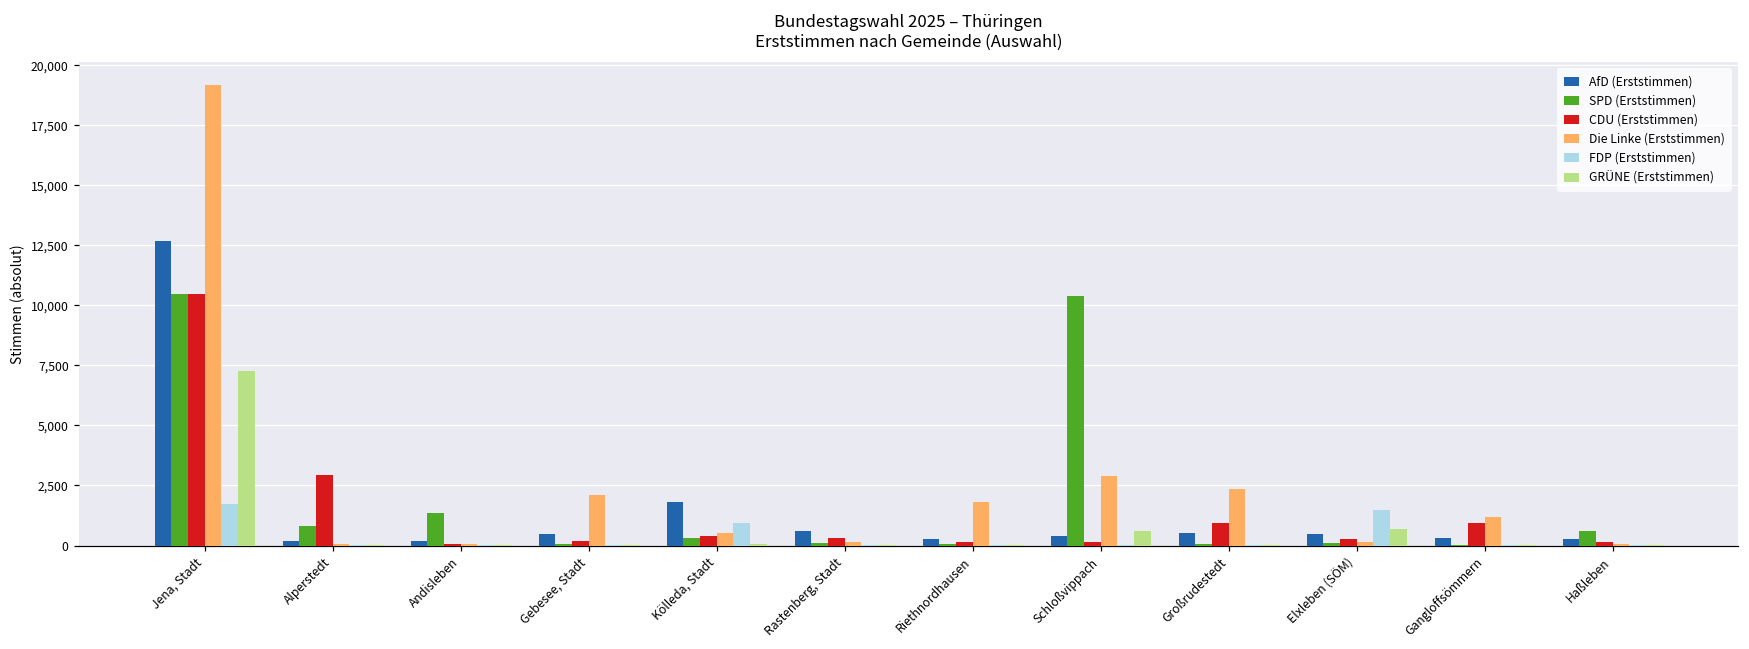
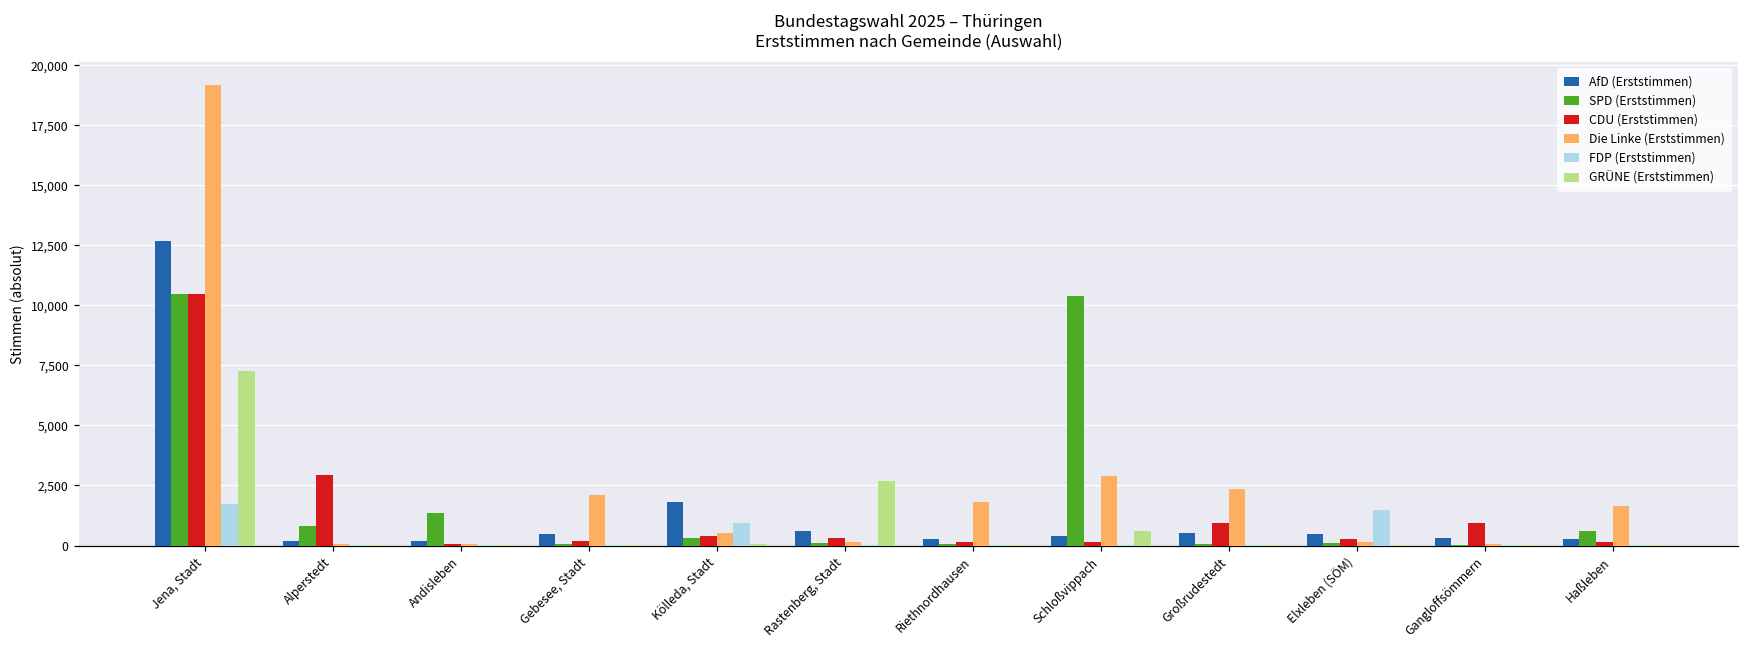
  {
    "AfD (Erststimmen)": {
      "Jena, Stadt": "12,700",
      "Alperstedt": "200",
      "Andisleben": "200",
      "Gebesee, Stadt": "500",
      "Kölleda, Stadt": "1,800",
      "Rastenberg, Stadt": "600",
      "Riethnordhausen": "300",
      "Schloßvippach": "400",
      "Großrudestedt": "500",
      "Elxleben (SÖM)": "500",
      "Gangloffsömmern": "300",
      "Haßleben": "300"
    },
    "SPD (Erststimmen)": {
      "Jena, Stadt": "10,500",
      "Alperstedt": "800",
      "Andisleben": "1,400",
      "Kölleda, Stadt": "300",
      "Schloßvippach": "10,400",
      "Haßleben": "600"
    },
    "CDU (Erststimmen)": {
      "Jena, Stadt": "10,500",
      "Alperstedt": "2,900",
      "Gebesee, Stadt": "200",
      "Kölleda, Stadt": "400",
      "Rastenberg, Stadt": "300",
      "Riethnordhausen": "100",
      "Schloßvippach": "100",
      "Großrudestedt": "900",
      "Elxleben (SÖM)": "300",
      "Gangloffsömmern": "900",
      "Haßleben": "100"
    },
    "Die Linke (Erststimmen)": {
      "Jena, Stadt": "19,200",
      "Gebesee, Stadt": "2,100",
      "Kölleda, Stadt": "500",
      "Rastenberg, Stadt": "100",
      "Riethnordhausen": "1,800",
      "Schloßvippach": "2,900",
      "Großrudestedt": "2,300",
      "Elxleben (SÖM)": "200",
-     "Gangloffsömmern": "1,200",
-     "Haßleben": "100"
+     "Gangloffsömmern": "100",
+     "Haßleben": "1,600"
    },
    "FDP (Erststimmen)": {
      "Jena, Stadt": "1,700",
      "Kölleda, Stadt": "900",
      "Elxleben (SÖM)": "1,500"
    },
    "GRÜNE (Erststimmen)": {
      "Jena, Stadt": "7,300",
-     "Rastenberg, Stadt": "0",
+     "Rastenberg, Stadt": "2,700",
      "Schloßvippach": "600",
-     "Elxleben (SÖM)": "700"
+     "Elxleben (SÖM)": "0"
    }
  }
